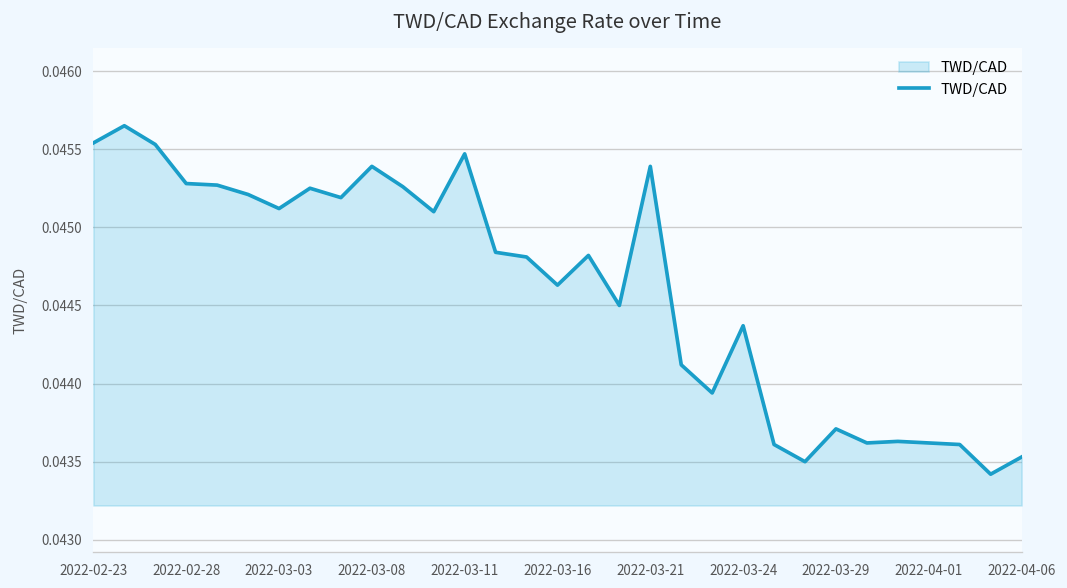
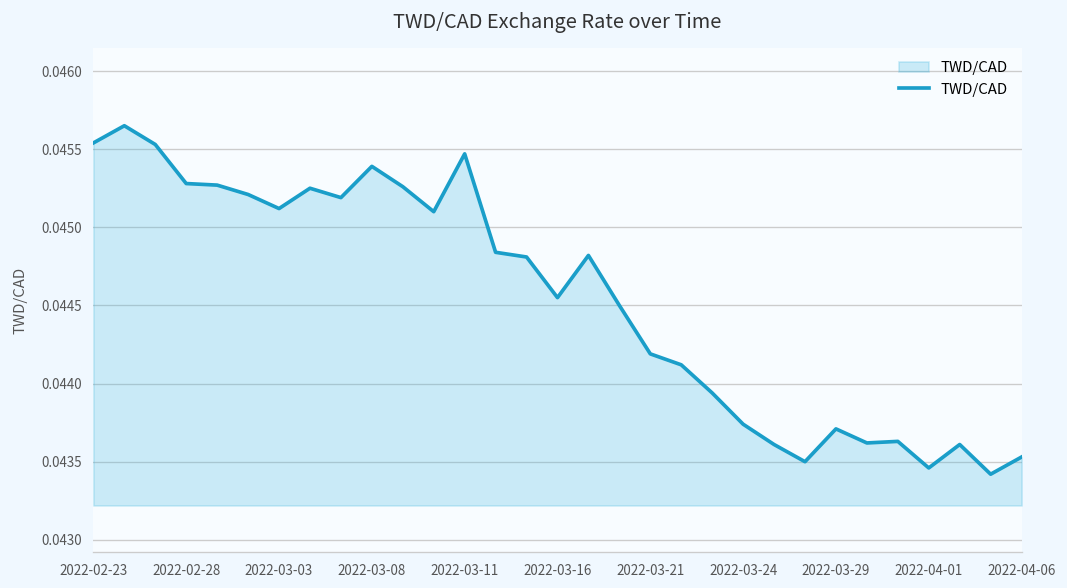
  {
    "2022-02-23": 0.04554,
    "2022-02-28": 0.04528,
    "2022-03-03": 0.04512,
    "2022-03-08": 0.04539,
    "2022-03-11": 0.04547,
-   "2022-03-16": 0.04463,
-   "2022-03-21": 0.04539,
-   "2022-03-24": 0.04437,
+   "2022-03-16": 0.04455,
+   "2022-03-21": 0.04419,
+   "2022-03-24": 0.04374,
    "2022-03-29": 0.04371,
-   "2022-04-01": 0.04362,
+   "2022-04-01": 0.04346,
    "2022-04-06": 0.04353
  }
